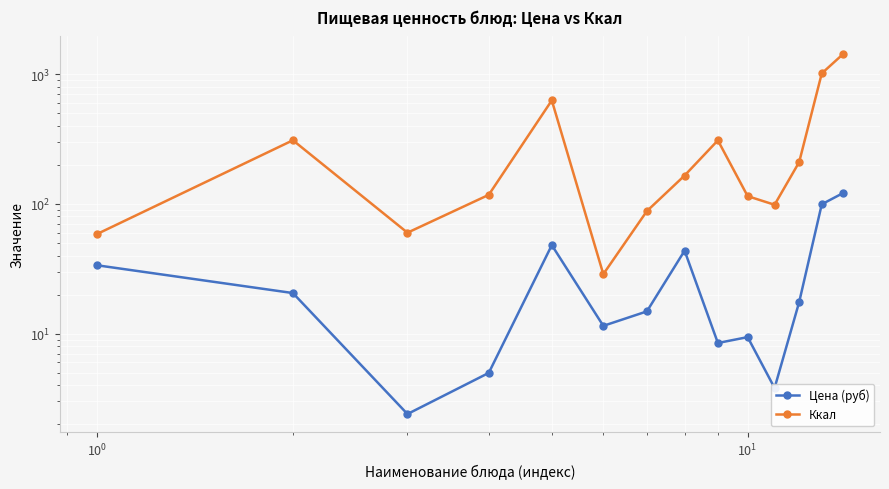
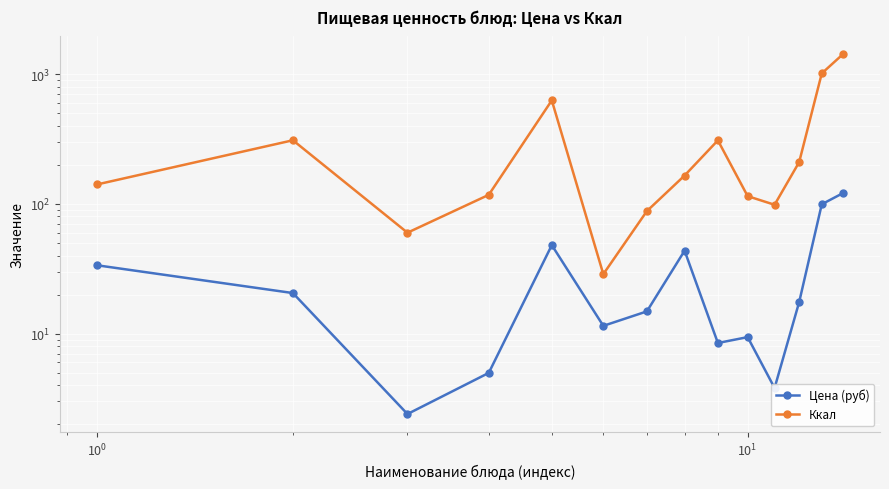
  {
    "Цена (руб)": {
      "10^0": 34,
      "10^1": 9
    },
    "Ккал": {
-     "10^0": 60,
+     "10^0": 140,
      "10^1": 110
    }
  }
